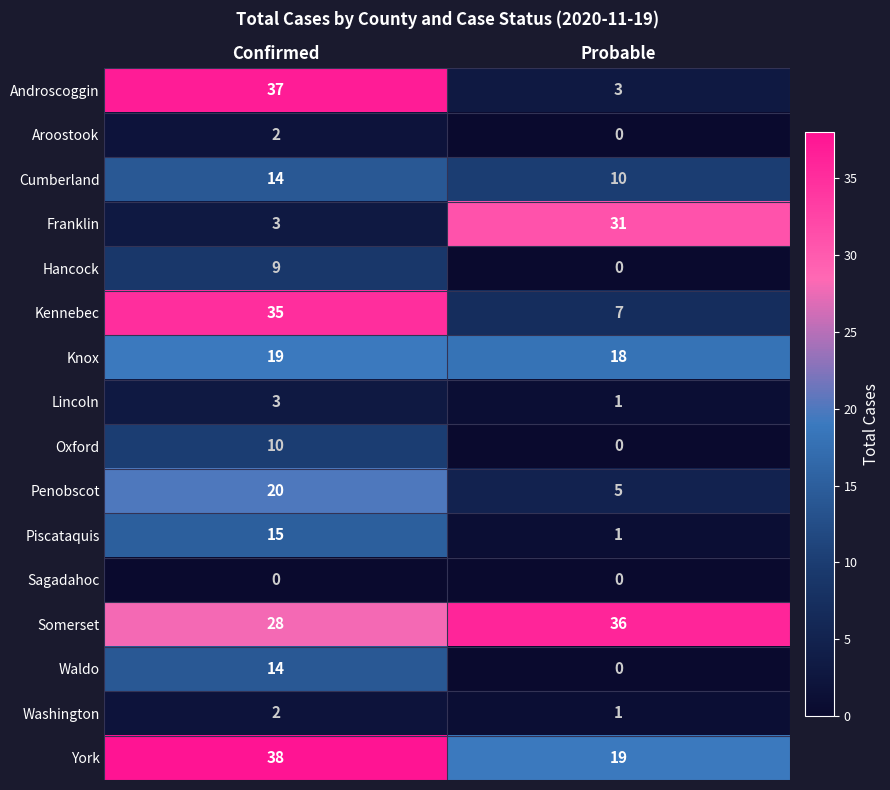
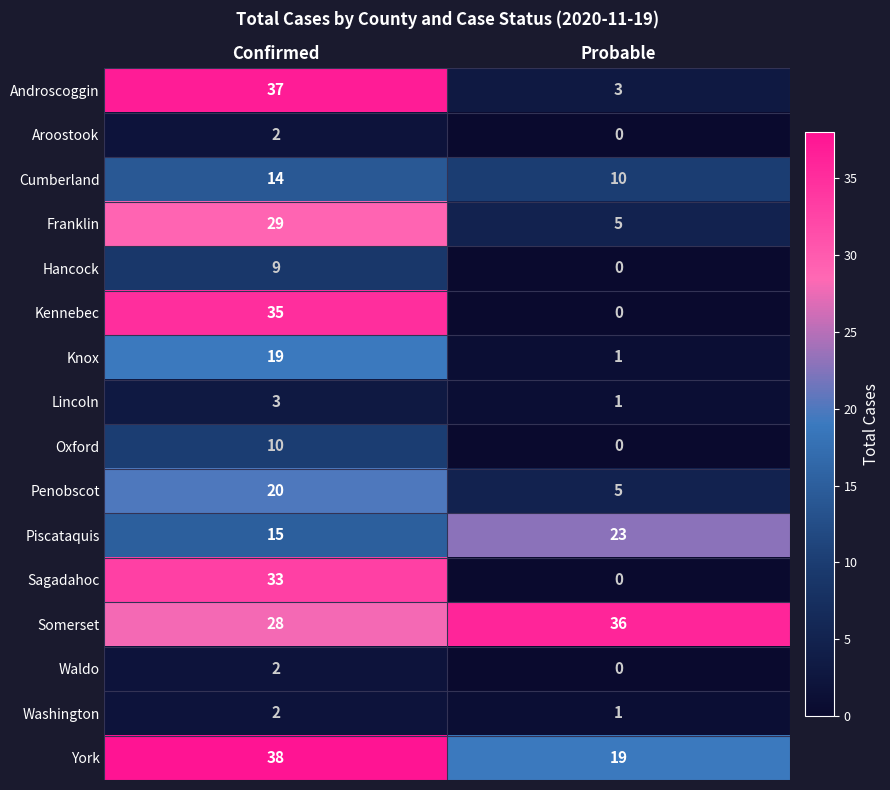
  {
    "Androscoggin": {
      "Confirmed": 37,
      "Probable": 3
    },
    "Aroostook": {
      "Confirmed": 2,
      "Probable": 0
    },
    "Cumberland": {
      "Confirmed": 14,
      "Probable": 10
    },
    "Franklin": {
-     "Confirmed": 3,
-     "Probable": 31
+     "Confirmed": 29,
+     "Probable": 5
    },
    "Hancock": {
      "Confirmed": 9,
      "Probable": 0
    },
    "Kennebec": {
      "Confirmed": 35,
-     "Probable": 7
+     "Probable": 0
    },
    "Knox": {
      "Confirmed": 19,
-     "Probable": 18
+     "Probable": 1
    },
    "Lincoln": {
      "Confirmed": 3,
      "Probable": 1
    },
    "Oxford": {
      "Confirmed": 10,
      "Probable": 0
    },
    "Penobscot": {
      "Confirmed": 20,
      "Probable": 5
    },
    "Piscataquis": {
      "Confirmed": 15,
-     "Probable": 1
+     "Probable": 23
    },
    "Sagadahoc": {
-     "Confirmed": 0,
+     "Confirmed": 33,
      "Probable": 0
    },
    "Somerset": {
      "Confirmed": 28,
      "Probable": 36
    },
    "Waldo": {
-     "Confirmed": 14,
+     "Confirmed": 2,
      "Probable": 0
    },
    "Washington": {
      "Confirmed": 2,
      "Probable": 1
    },
    "York": {
      "Confirmed": 38,
      "Probable": 19
    }
  }
